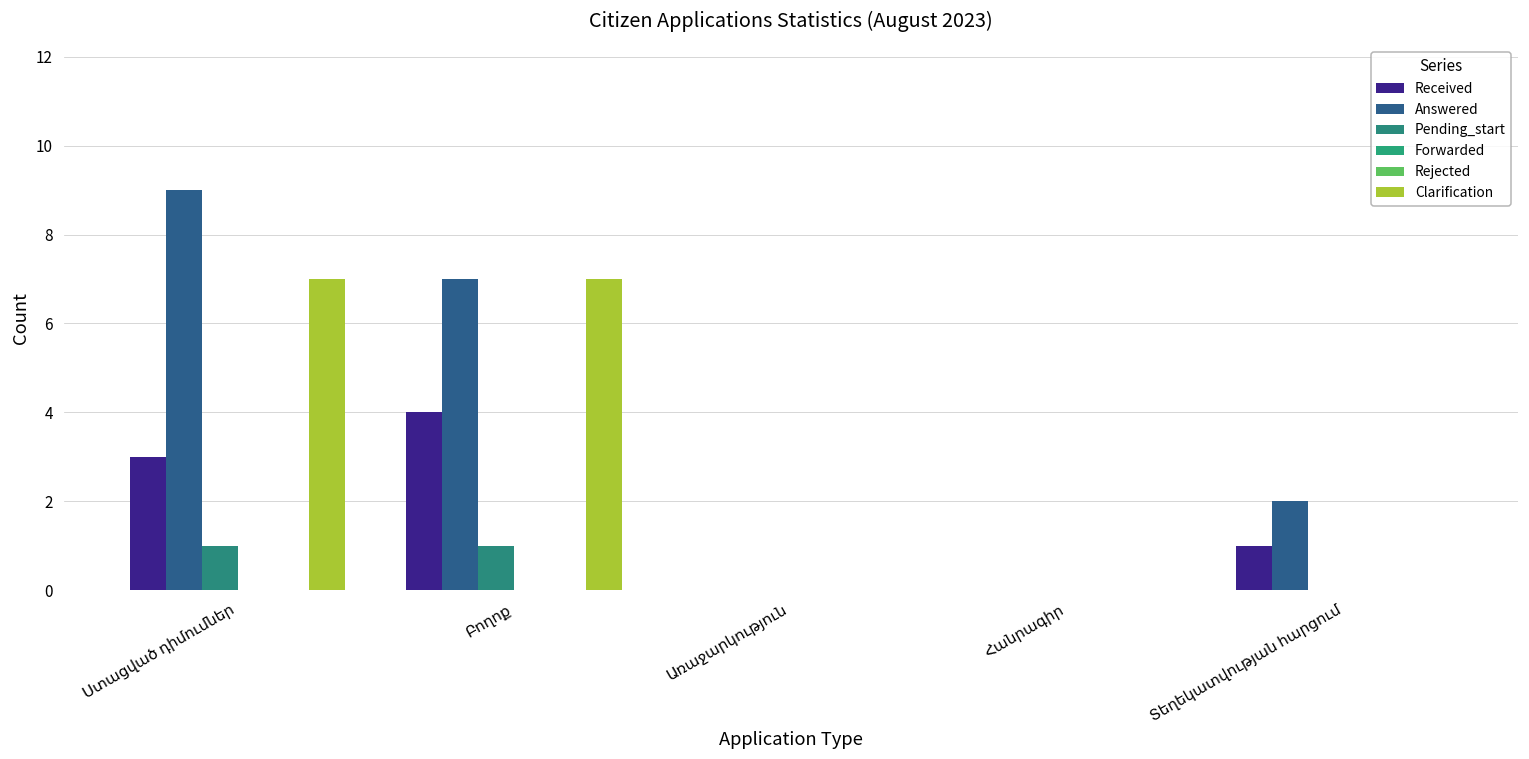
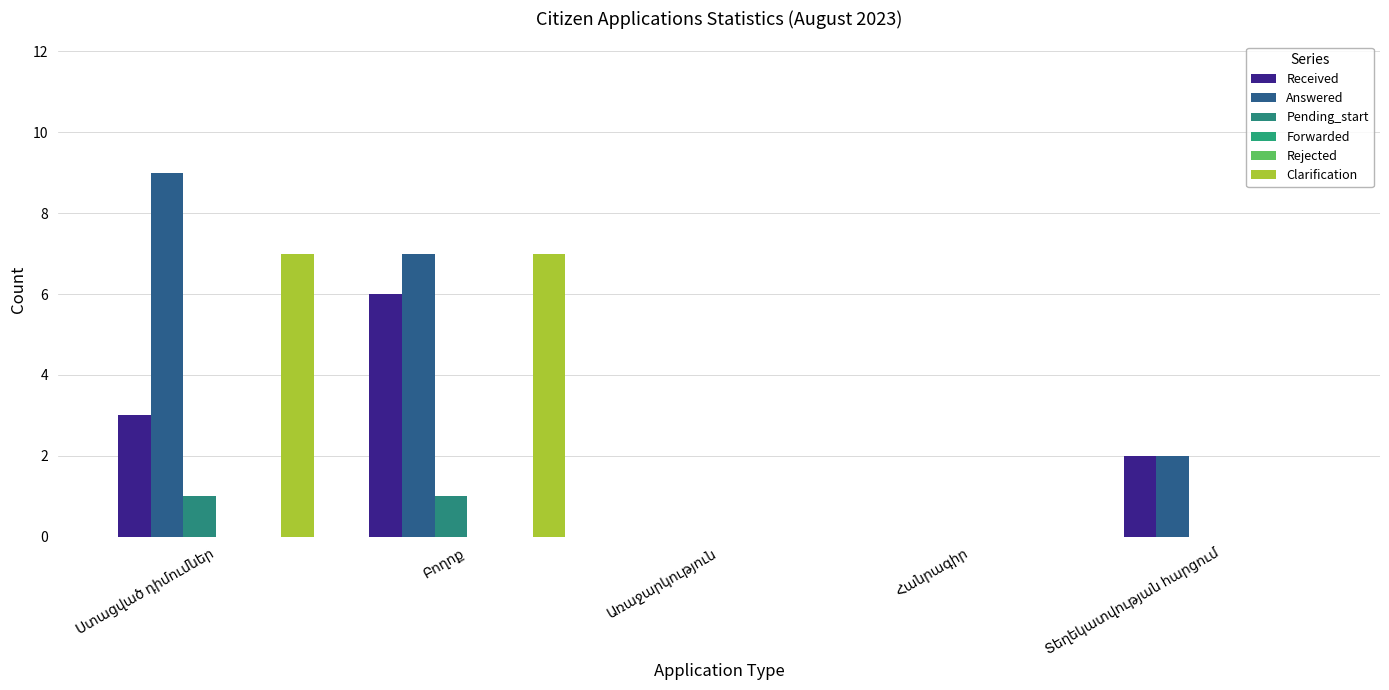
  {
    "Received": {
      "Ստացված դիմումներ": 3,
-     "Բողոք": 4,
+     "Բողոք": 6,
      "Առաջարկություն": 0,
      "Հանրագիր": 0,
-     "Տեղեկատվության հարցում": 1
+     "Տեղեկատվության հարցում": 2
    },
    "Rejected": {
      "Ստացված դիմումներ": 0,
      "Բողոք": 0,
      "Առաջարկություն": 0,
      "Հանրագիր": 0,
      "Տեղեկատվության հարցում": 0
    },
    "Clarification": {
      "Ստացված դիմումներ": 7,
      "Բողոք": 7,
      "Առաջարկություն": 0,
      "Հանրագիր": 0,
      "Տեղեկատվության հարցում": 0
    }
  }
